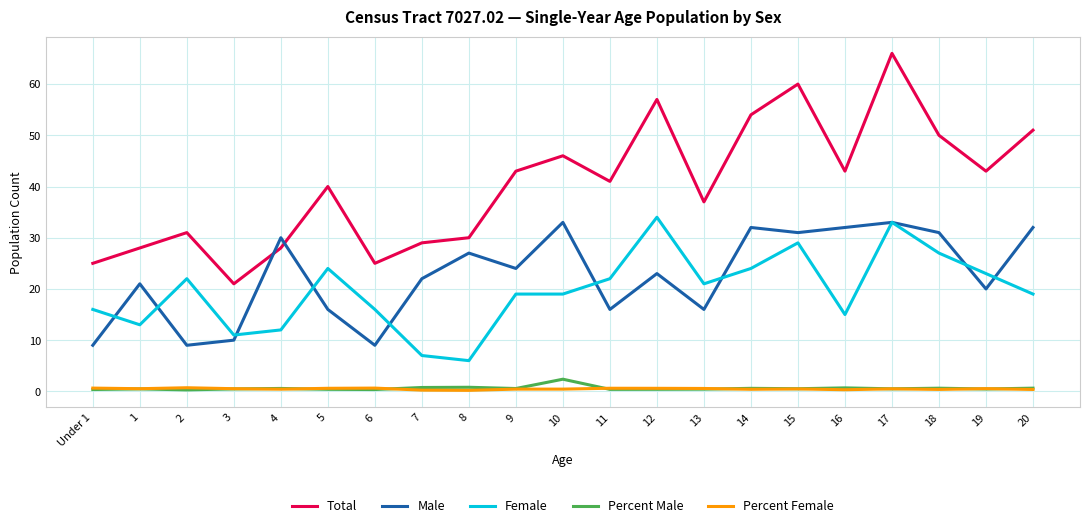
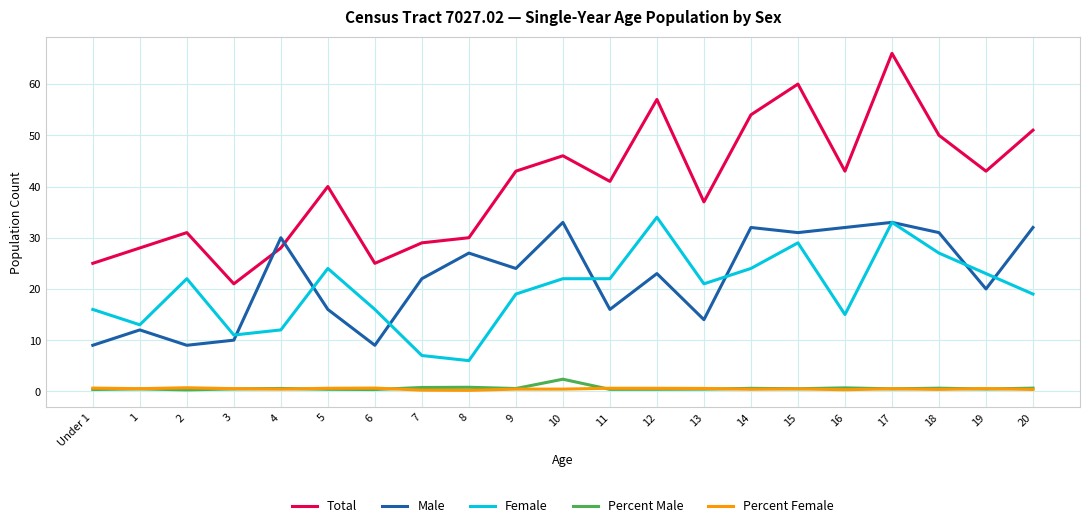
  {
    "Total": {
      "Under 1": 25,
      "1": 28,
      "2": 31,
      "3": 21,
      "4": 28,
      "5": 40,
      "6": 25,
      "7": 29,
      "8": 30,
      "9": 43,
      "10": 46,
      "11": 41,
      "12": 57,
      "13": 37,
      "14": 54,
      "15": 60,
      "16": 43,
      "17": 66,
      "18": 50,
      "19": 43,
      "20": 51
    },
    "Male": {
      "Under 1": 9,
-     "1": 21,
+     "1": 12,
      "2": 9,
      "3": 10,
      "4": 30,
      "5": 16,
      "6": 9,
      "7": 22,
      "8": 27,
      "9": 24,
      "10": 33,
      "11": 16,
      "12": 23,
-     "13": 16,
+     "13": 14,
      "14": 32,
      "15": 31,
      "16": 32,
      "18": 31,
      "19": 20,
      "20": 32
    },
    "Female": {
      "Under 1": 16,
      "1": 13,
      "2": 22,
      "3": 11,
      "4": 12,
      "5": 24,
      "6": 16,
      "7": 7,
      "8": 6,
      "9": 19,
-     "10": 19,
+     "10": 22,
      "11": 22,
      "12": 34,
      "13": 21,
      "14": 24,
      "15": 29,
      "16": 15,
      "18": 27,
      "19": 23,
      "20": 19
    },
    "Percent Male": {
      "7": 1,
      "8": 1,
      "10": 2
    },
    "Percent Female": {
      "7": 0,
      "8": 0,
      "10": 0
    }
  }
